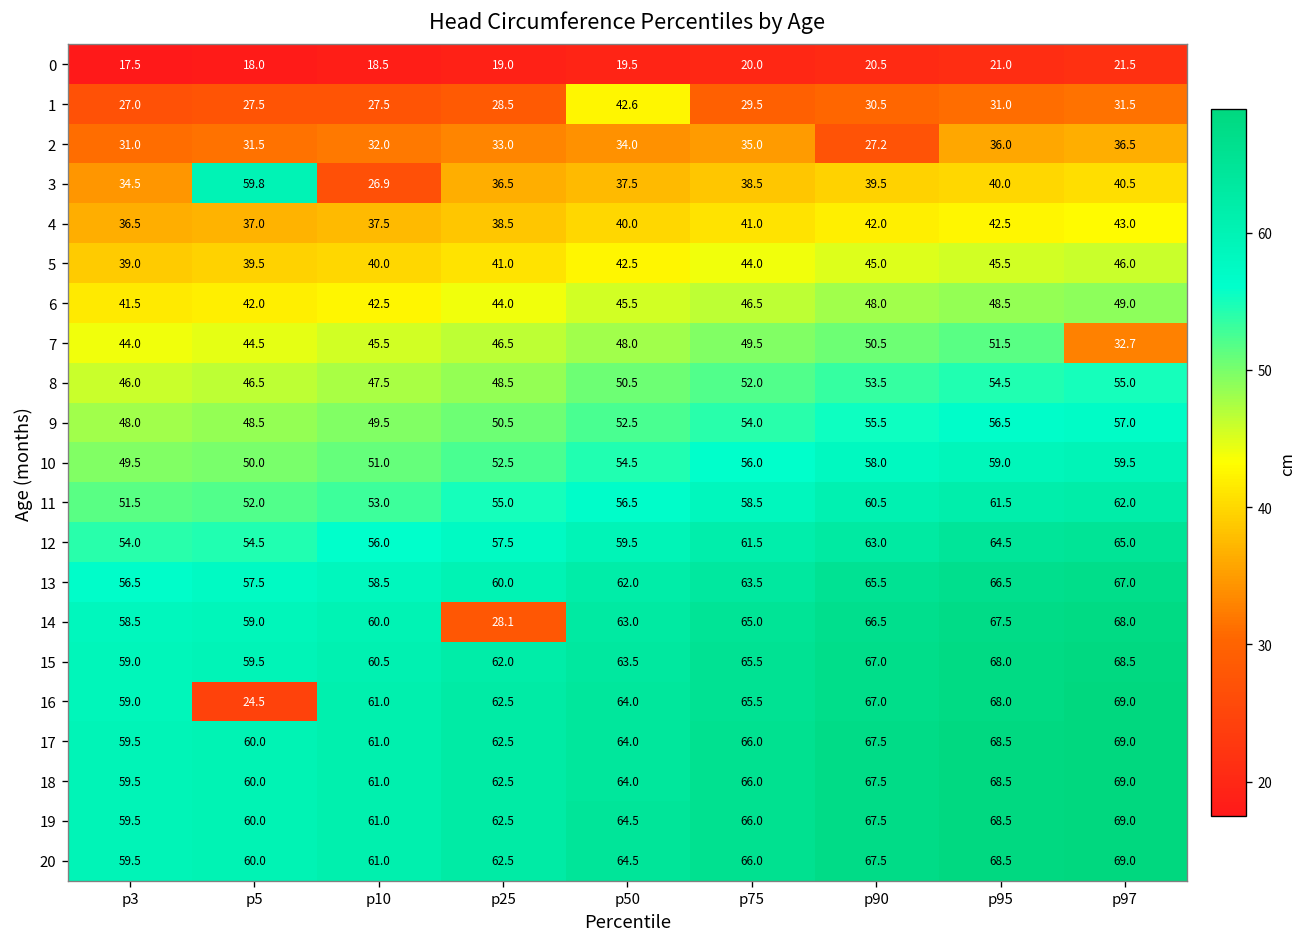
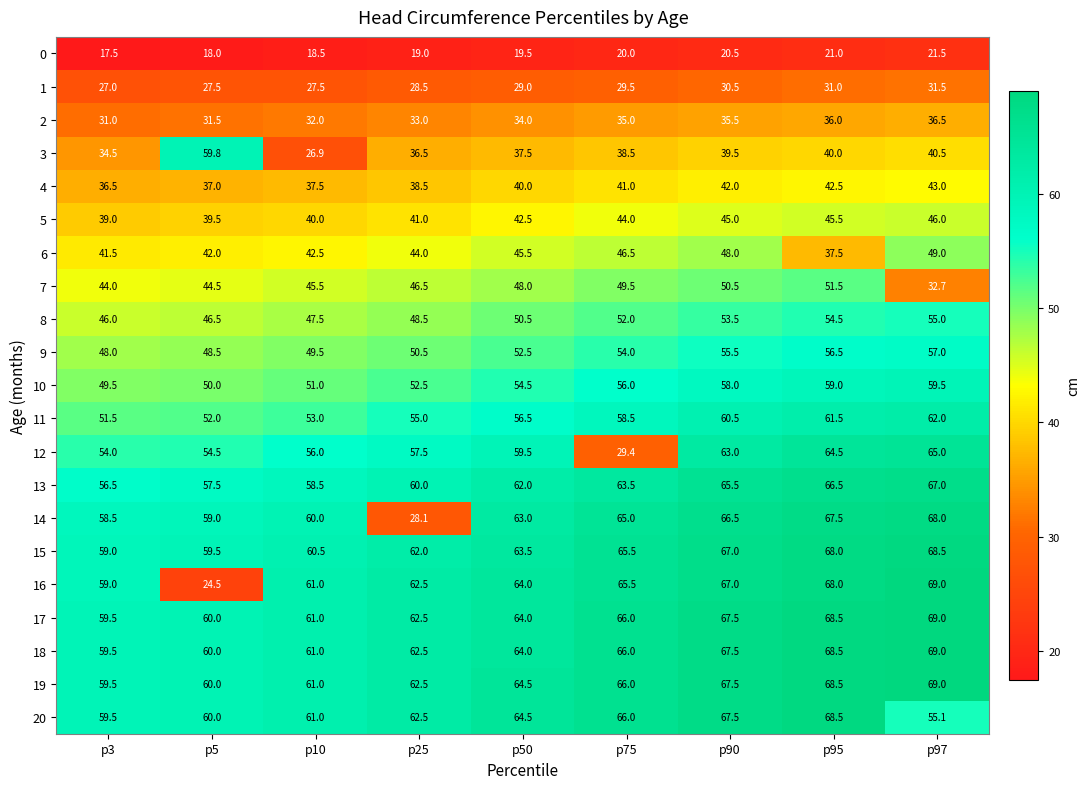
  {
    "0": {
      "p3": 17.5,
      "p5": 18.0,
      "p10": 18.5,
      "p25": 19.0,
      "p50": 19.5,
      "p75": 20.0,
      "p90": 20.5,
      "p95": 21.0,
      "p97": 21.5
    },
    "1": {
      "p3": 27.0,
      "p5": 27.5,
      "p10": 27.5,
      "p25": 28.5,
-     "p50": 42.6,
+     "p50": 29.0,
      "p75": 29.5,
      "p90": 30.5,
      "p95": 31.0,
      "p97": 31.5
    },
    "2": {
      "p3": 31.0,
      "p5": 31.5,
      "p10": 32.0,
      "p25": 33.0,
      "p50": 34.0,
      "p75": 35.0,
-     "p90": 27.2,
+     "p90": 35.5,
      "p95": 36.0,
      "p97": 36.5
    },
    "3": {
      "p3": 34.5,
      "p5": 59.8,
      "p10": 26.9,
      "p25": 36.5,
      "p50": 37.5,
      "p75": 38.5,
      "p90": 39.5,
      "p95": 40.0,
      "p97": 40.5
    },
    "4": {
      "p3": 36.5,
      "p5": 37.0,
      "p10": 37.5,
      "p25": 38.5,
      "p50": 40.0,
      "p75": 41.0,
      "p90": 42.0,
      "p95": 42.5,
      "p97": 43.0
    },
    "5": {
      "p3": 39.0,
      "p5": 39.5,
      "p10": 40.0,
      "p25": 41.0,
      "p50": 42.5,
      "p75": 44.0,
      "p90": 45.0,
      "p95": 45.5,
      "p97": 46.0
    },
    "6": {
      "p3": 41.5,
      "p5": 42.0,
      "p10": 42.5,
      "p25": 44.0,
      "p50": 45.5,
      "p75": 46.5,
      "p90": 48.0,
-     "p95": 48.5,
+     "p95": 37.5,
      "p97": 49.0
    },
    "7": {
      "p3": 44.0,
      "p5": 44.5,
      "p10": 45.5,
      "p25": 46.5,
      "p50": 48.0,
      "p75": 49.5,
      "p90": 50.5,
      "p95": 51.5,
      "p97": 32.7
    },
    "8": {
      "p3": 46.0,
      "p5": 46.5,
      "p10": 47.5,
      "p25": 48.5,
      "p50": 50.5,
      "p75": 52.0,
      "p90": 53.5,
      "p95": 54.5,
      "p97": 55.0
    },
    "9": {
      "p3": 48.0,
      "p5": 48.5,
      "p10": 49.5,
      "p25": 50.5,
      "p50": 52.5,
      "p75": 54.0,
      "p90": 55.5,
      "p95": 56.5,
      "p97": 57.0
    },
    "10": {
      "p3": 49.5,
      "p5": 50.0,
      "p10": 51.0,
      "p25": 52.5,
      "p50": 54.5,
      "p75": 56.0,
      "p90": 58.0,
      "p95": 59.0,
      "p97": 59.5
    },
    "11": {
      "p3": 51.5,
      "p5": 52.0,
      "p10": 53.0,
      "p25": 55.0,
      "p50": 56.5,
      "p75": 58.5,
      "p90": 60.5,
      "p95": 61.5,
      "p97": 62.0
    },
    "12": {
      "p3": 54.0,
      "p5": 54.5,
      "p10": 56.0,
      "p25": 57.5,
      "p50": 59.5,
-     "p75": 61.5,
+     "p75": 29.4,
      "p90": 63.0,
      "p95": 64.5,
      "p97": 65.0
    },
    "13": {
      "p3": 56.5,
      "p5": 57.5,
      "p10": 58.5,
      "p25": 60.0,
      "p50": 62.0,
      "p75": 63.5,
      "p90": 65.5,
      "p95": 66.5,
      "p97": 67.0
    },
    "14": {
      "p3": 58.5,
      "p5": 59.0,
      "p10": 60.0,
      "p25": 28.1,
      "p50": 63.0,
      "p75": 65.0,
      "p90": 66.5,
      "p95": 67.5,
      "p97": 68.0
    },
    "15": {
      "p3": 59.0,
      "p5": 59.5,
      "p10": 60.5,
      "p25": 62.0,
      "p50": 63.5,
      "p75": 65.5,
      "p90": 67.0,
      "p95": 68.0,
      "p97": 68.5
    },
    "16": {
      "p3": 59.0,
      "p5": 24.5,
      "p10": 61.0,
      "p25": 62.5,
      "p50": 64.0,
      "p75": 65.5,
      "p90": 67.0,
      "p95": 68.0,
      "p97": 69.0
    },
    "17": {
      "p3": 59.5,
      "p5": 60.0,
      "p10": 61.0,
      "p25": 62.5,
      "p50": 64.0,
      "p75": 66.0,
      "p90": 67.5,
      "p95": 68.5,
      "p97": 69.0
    },
    "18": {
      "p3": 59.5,
      "p5": 60.0,
      "p10": 61.0,
      "p25": 62.5,
      "p50": 64.0,
      "p75": 66.0,
      "p90": 67.5,
      "p95": 68.5,
      "p97": 69.0
    },
    "19": {
      "p3": 59.5,
      "p5": 60.0,
      "p10": 61.0,
      "p25": 62.5,
      "p50": 64.5,
      "p75": 66.0,
      "p90": 67.5,
      "p95": 68.5,
      "p97": 69.0
    },
    "20": {
      "p3": 59.5,
      "p5": 60.0,
      "p10": 61.0,
      "p25": 62.5,
      "p50": 64.5,
      "p75": 66.0,
      "p90": 67.5,
      "p95": 68.5,
-     "p97": 69.0
+     "p97": 55.1
    }
  }
